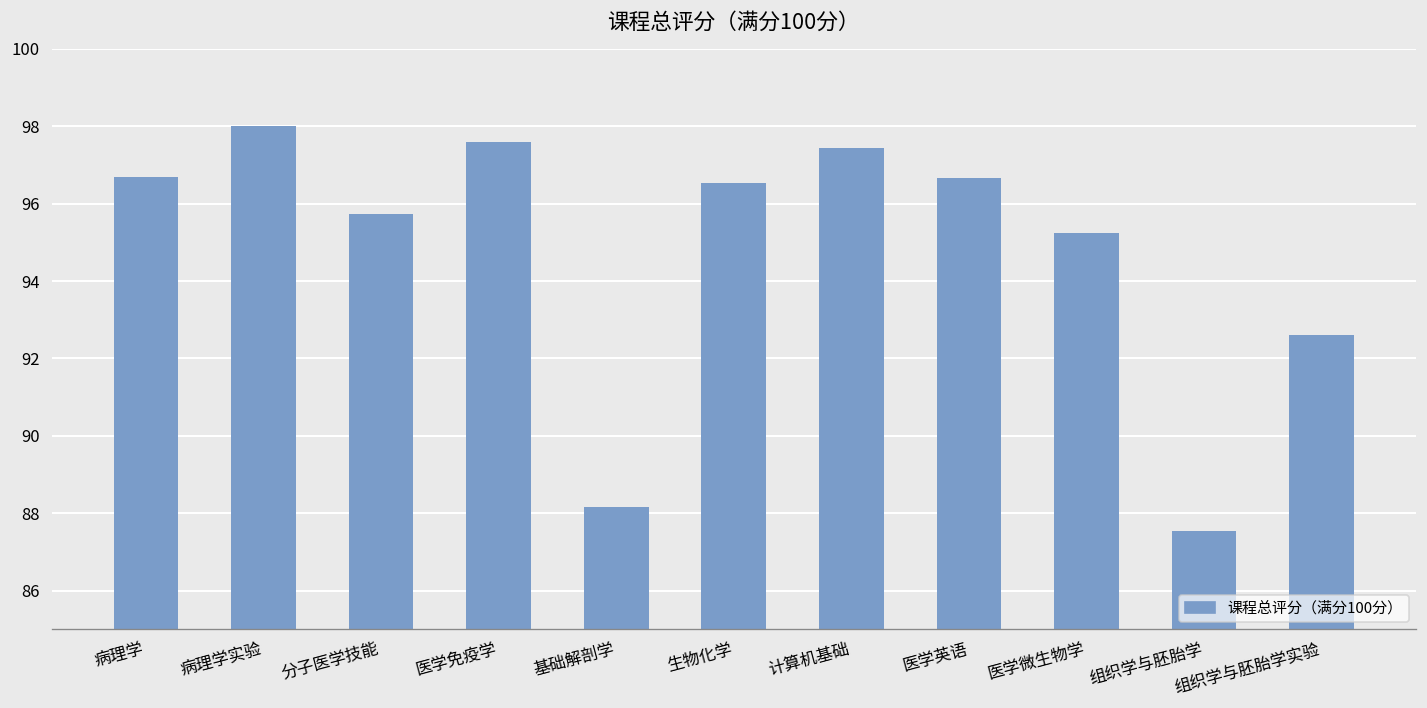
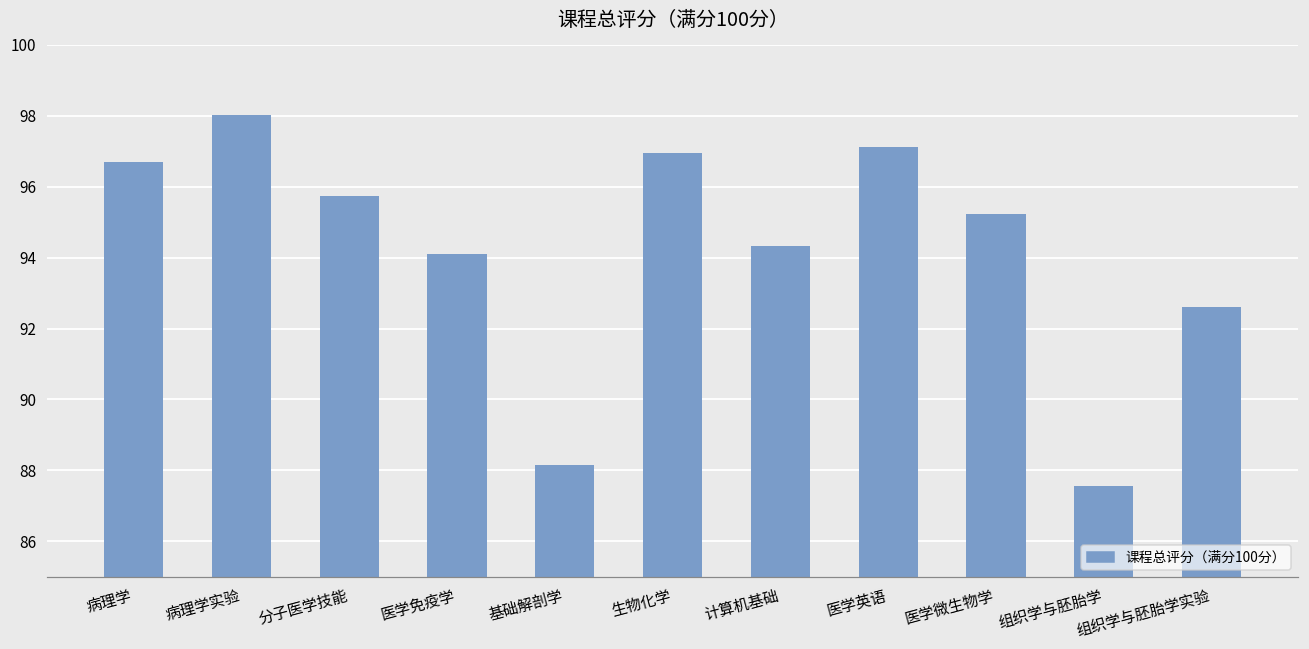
  {
    "病理学": 96.7,
    "病理学实验": 98.0,
    "分子医学技能": 95.7,
-   "医学免疫学": 97.6,
+   "医学免疫学": 94.1,
    "基础解剖学": 88.2,
-   "生物化学": 96.5,
-   "计算机基础": 97.4,
-   "医学英语": 96.7,
+   "生物化学": 97.0,
+   "计算机基础": 94.3,
+   "医学英语": 97.1,
    "医学微生物学": 95.2,
    "组织学与胚胎学": 87.6,
    "组织学与胚胎学实验": 92.6
  }
